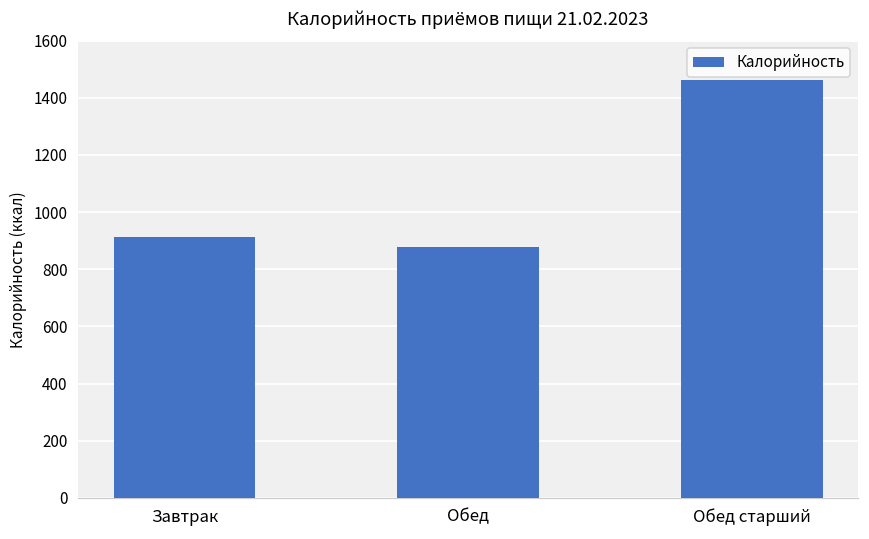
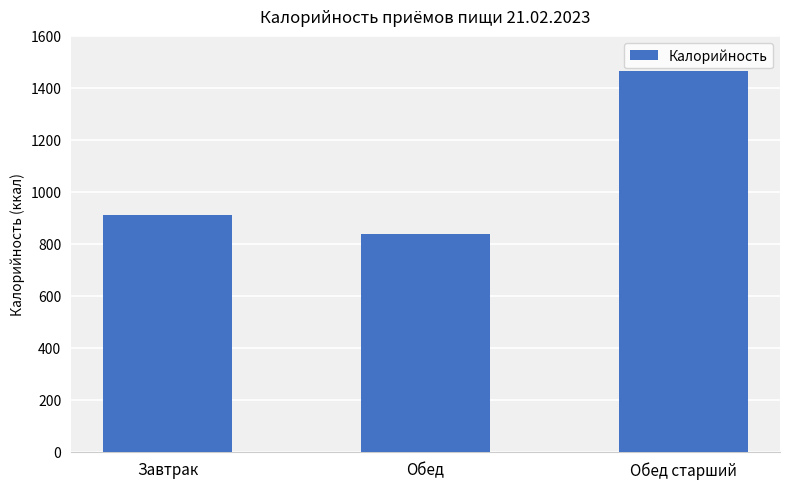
  {
    "Завтрак": 910,
-   "Обед": 880,
+   "Обед": 840,
    "Обед старший": 1460
  }
